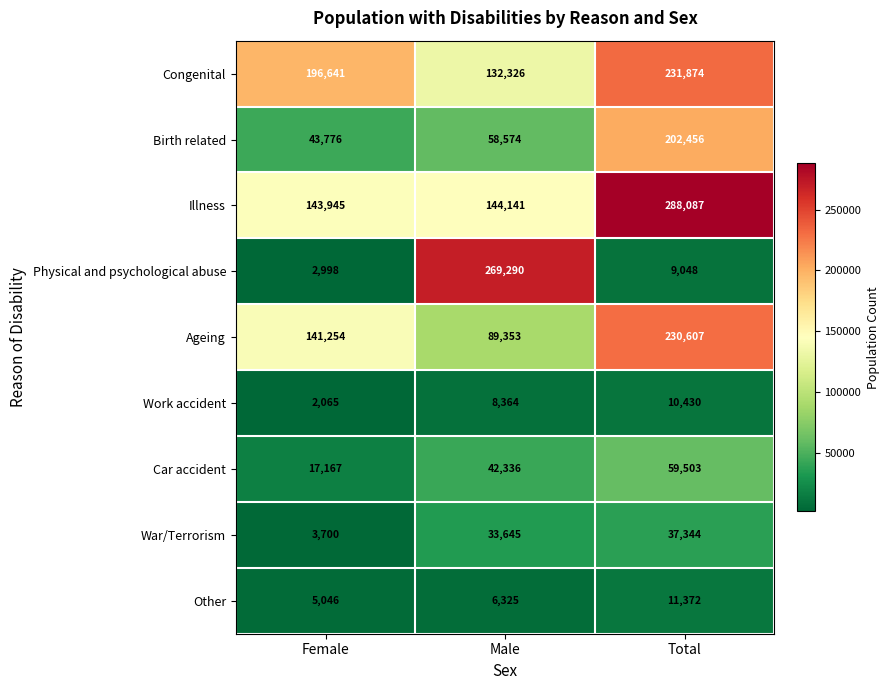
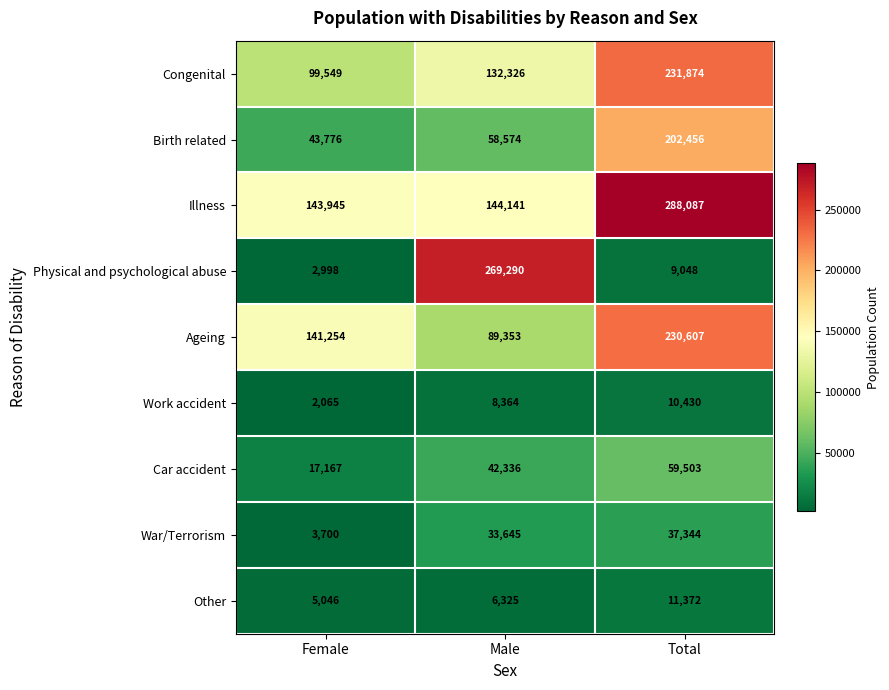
  {
    "Congenital": {
-     "Female": "196,641",
+     "Female": "99,549",
      "Male": "132,326",
      "Total": "231,874"
    },
    "Birth related": {
      "Female": "43,776",
      "Male": "58,574",
      "Total": "202,456"
    },
    "Illness": {
      "Female": "143,945",
      "Male": "144,141",
      "Total": "288,087"
    },
    "Physical and psychological abuse": {
      "Female": "2,998",
      "Male": "269,290",
      "Total": "9,048"
    },
    "Ageing": {
      "Female": "141,254",
      "Male": "89,353",
      "Total": "230,607"
    },
    "Work accident": {
      "Female": "2,065",
      "Male": "8,364",
      "Total": "10,430"
    },
    "Car accident": {
      "Female": "17,167",
      "Male": "42,336",
      "Total": "59,503"
    },
    "War/Terrorism": {
      "Female": "3,700",
      "Male": "33,645",
      "Total": "37,344"
    },
    "Other": {
      "Female": "5,046",
      "Male": "6,325",
      "Total": "11,372"
    }
  }
